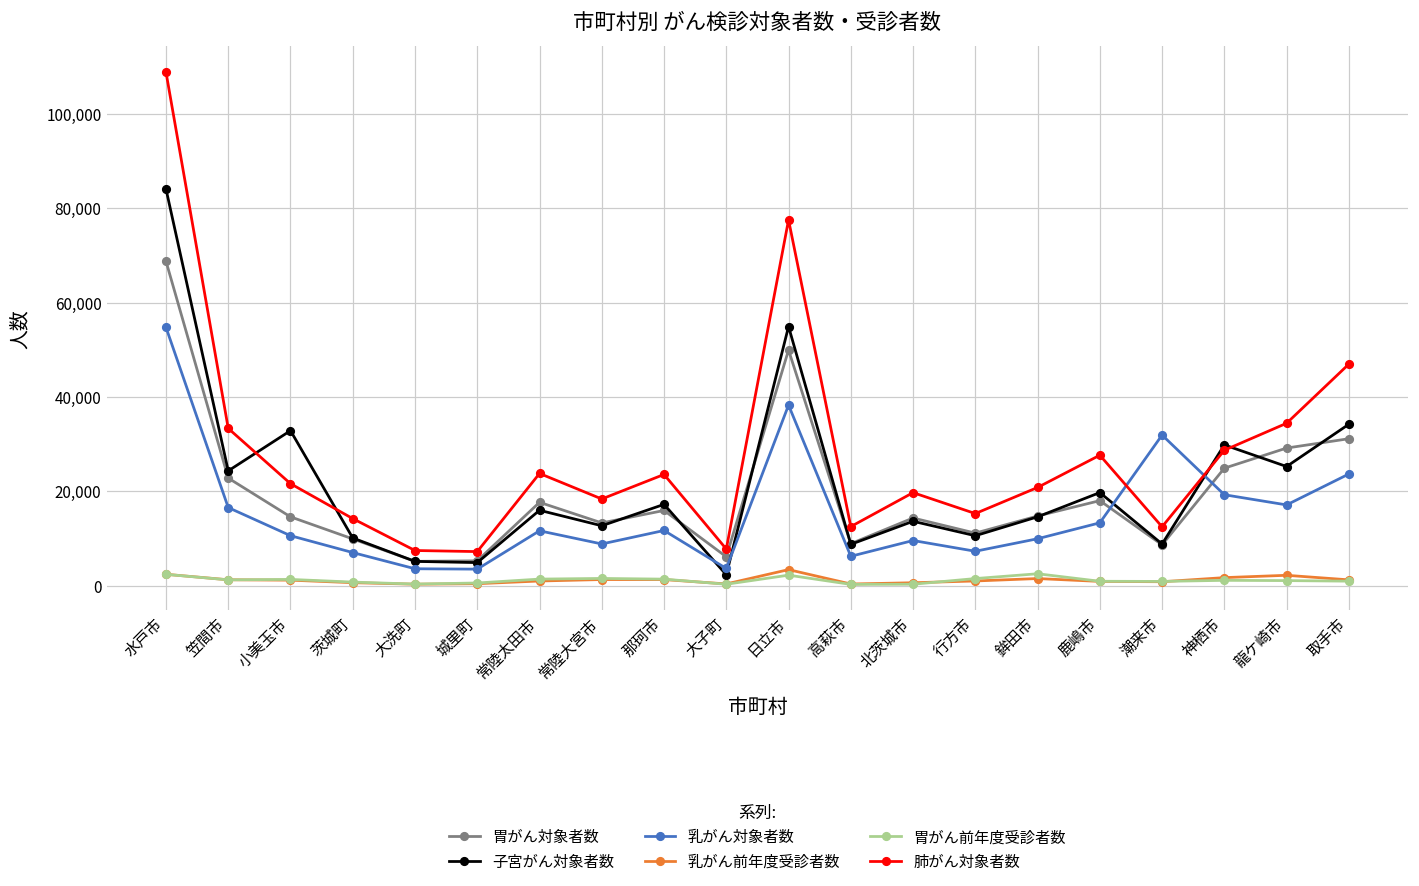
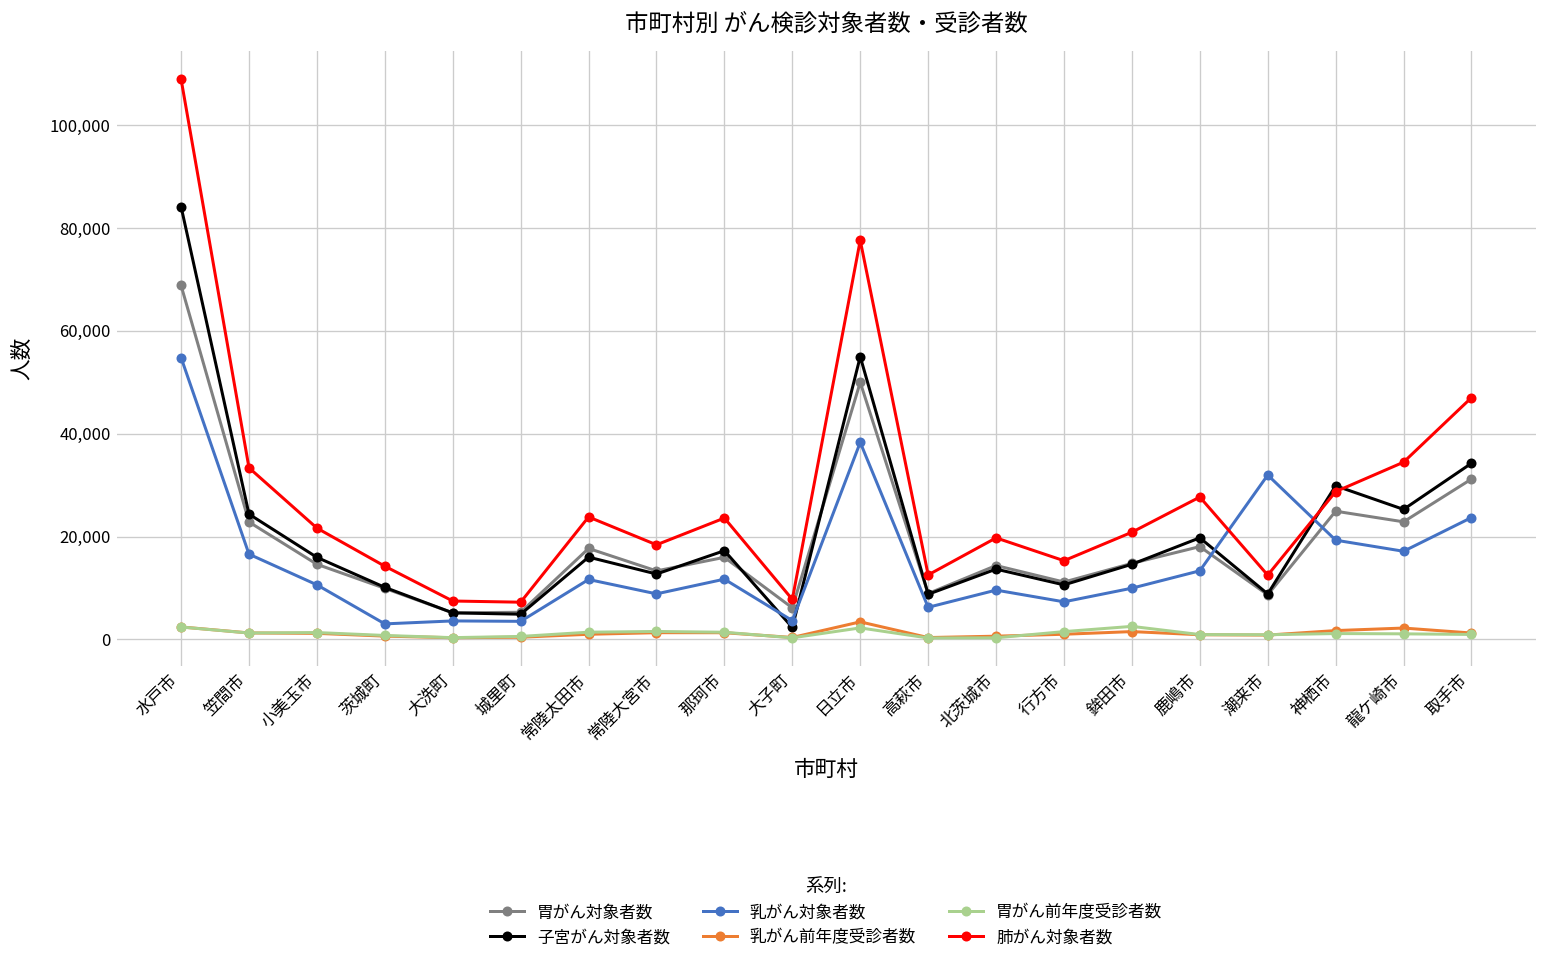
  {
    "胃がん対象者数": {
      "水戸市": "69,000",
      "笠間市": "23,000",
      "小美玉市": "15,000",
      "常陸太田市": "18,000",
      "常陸大宮市": "13,000",
      "那珂市": "16,000",
      "大子町": "6,000",
      "日立市": "50,000",
      "北茨城市": "14,000",
      "鹿嶋市": "18,000",
      "神栖市": "25,000",
-     "龍ケ崎市": "29,000",
+     "龍ケ崎市": "23,000",
      "取手市": "31,000"
    },
    "子宮がん対象者数": {
      "水戸市": "84,000",
      "笠間市": "24,000",
-     "小美玉市": "33,000",
+     "小美玉市": "16,000",
      "常陸太田市": "16,000",
      "常陸大宮市": "13,000",
      "那珂市": "17,000",
      "大子町": "2,000",
      "日立市": "55,000",
      "北茨城市": "14,000",
      "鹿嶋市": "20,000",
      "神栖市": "30,000",
      "龍ケ崎市": "25,000",
      "取手市": "34,000"
    },
    "乳がん対象者数": {
      "水戸市": "55,000",
      "笠間市": "17,000",
      "小美玉市": "11,000",
-     "茨城町": "7,000",
+     "茨城町": "3,000",
      "大洗町": "4,000",
      "城里町": "4,000",
      "常陸太田市": "12,000",
      "常陸大宮市": "9,000",
      "那珂市": "12,000",
      "大子町": "4,000",
      "日立市": "38,000",
      "高萩市": "6,000",
      "北茨城市": "10,000",
      "行方市": "7,000",
      "鉾田市": "10,000",
      "鹿嶋市": "13,000",
      "潮来市": "32,000",
      "神栖市": "19,000",
      "龍ケ崎市": "17,000",
      "取手市": "24,000"
    },
    "乳がん前年度受診者数": {
      "日立市": "3,000",
      "鉾田市": "2,000",
      "龍ケ崎市": "2,000"
    },
    "胃がん前年度受診者数": {
      "日立市": "2,000",
      "鉾田市": "3,000",
      "龍ケ崎市": "1,000"
    },
    "肺がん対象者数": {
      "水戸市": "109,000",
      "笠間市": "33,000",
      "小美玉市": "22,000",
      "茨城町": "14,000",
      "大洗町": "7,000",
      "城里町": "7,000",
      "常陸太田市": "24,000",
      "常陸大宮市": "18,000",
      "那珂市": "24,000",
      "大子町": "8,000",
      "日立市": "78,000",
      "高萩市": "13,000",
      "北茨城市": "20,000",
      "行方市": "15,000",
      "鉾田市": "21,000",
      "鹿嶋市": "28,000",
      "潮来市": "12,000",
      "神栖市": "29,000",
      "龍ケ崎市": "34,000",
      "取手市": "47,000"
    }
  }
